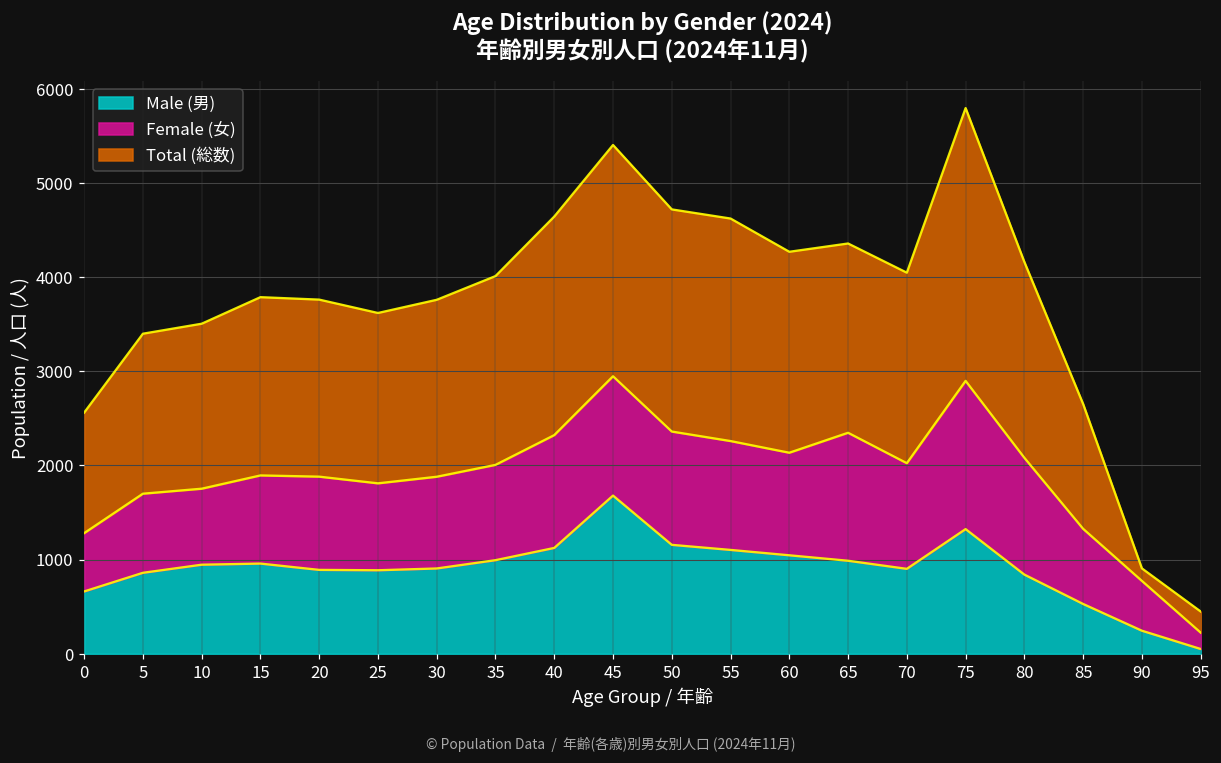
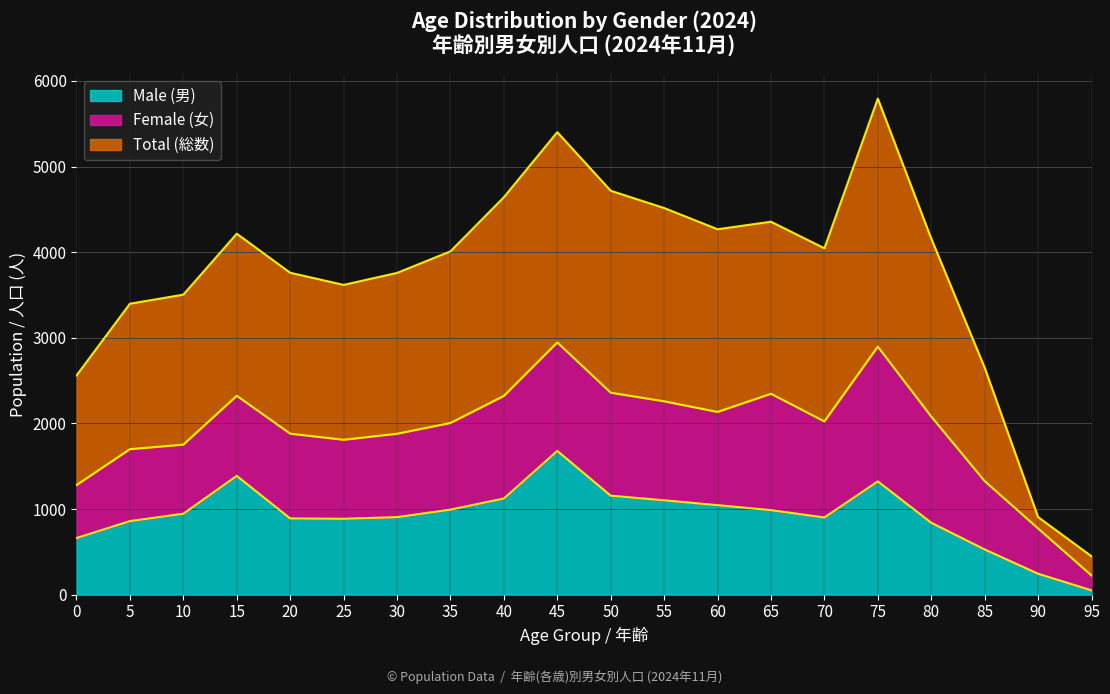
  {
    "Male (男)": {
      "0": 700,
      "5": 900,
      "10": 900,
-     "15": 1000,
+     "15": 1400,
      "20": 900,
      "25": 900,
      "30": 900,
      "35": 1000,
      "40": 1100,
      "45": 1700,
      "50": 1200,
      "55": 1100,
      "60": 1000,
      "65": 1000,
      "70": 900,
      "75": 1300,
      "80": 800,
      "85": 500,
      "90": 200,
      "95": 100
    },
    "Female (女)": {
      "0": 600,
      "5": 800,
      "10": 800,
      "15": 900,
      "20": 1000,
      "25": 900,
      "30": 1000,
      "35": 1000,
      "40": 1200,
      "45": 1300,
      "50": 1200,
      "55": 1200,
      "60": 1100,
      "65": 1400,
      "70": 1100,
      "75": 1600,
      "80": 1200,
      "85": 800,
      "90": 500,
      "95": 200
    },
    "Total (総数)": {
      "0": 1300,
      "5": 1700,
      "10": 1800,
      "15": 1900,
      "20": 1900,
      "25": 1800,
      "30": 1900,
      "35": 2000,
      "40": 2300,
      "45": 2500,
      "50": 2400,
-     "55": 2400,
+     "55": 2300,
      "60": 2100,
      "65": 2000,
      "70": 2000,
      "75": 2900,
      "80": 2100,
      "85": 1300,
      "90": 100,
      "95": 200
    }
  }
